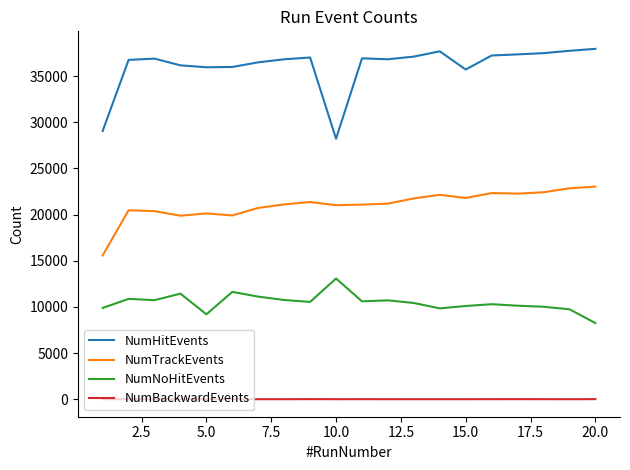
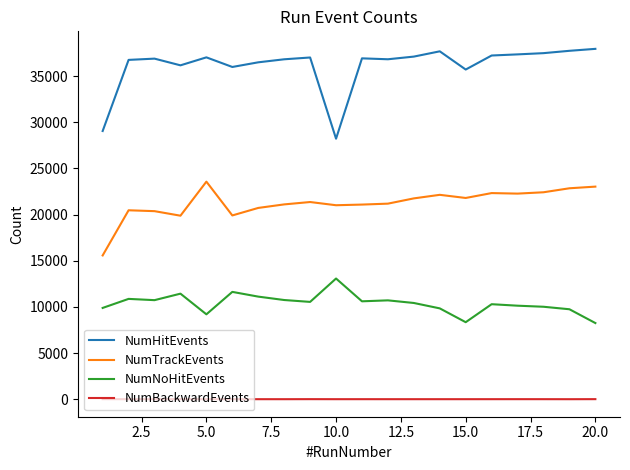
  {
    "NumHitEvents": {
-     "5.0": 36000,
+     "5.0": 37000,
      "10.0": 28000,
      "15.0": 36000,
      "20.0": 38000
    },
    "NumTrackEvents": {
-     "5.0": 20000,
+     "5.0": 24000,
      "10.0": 21000,
      "15.0": 22000,
      "20.0": 23000
    },
    "NumNoHitEvents": {
      "5.0": 9000,
      "10.0": 13000,
-     "15.0": 10000,
+     "15.0": 8000,
      "20.0": 8000
    },
    "NumBackwardEvents": {
      "10.0": 0,
      "15.0": 0,
      "20.0": 0
    }
  }
